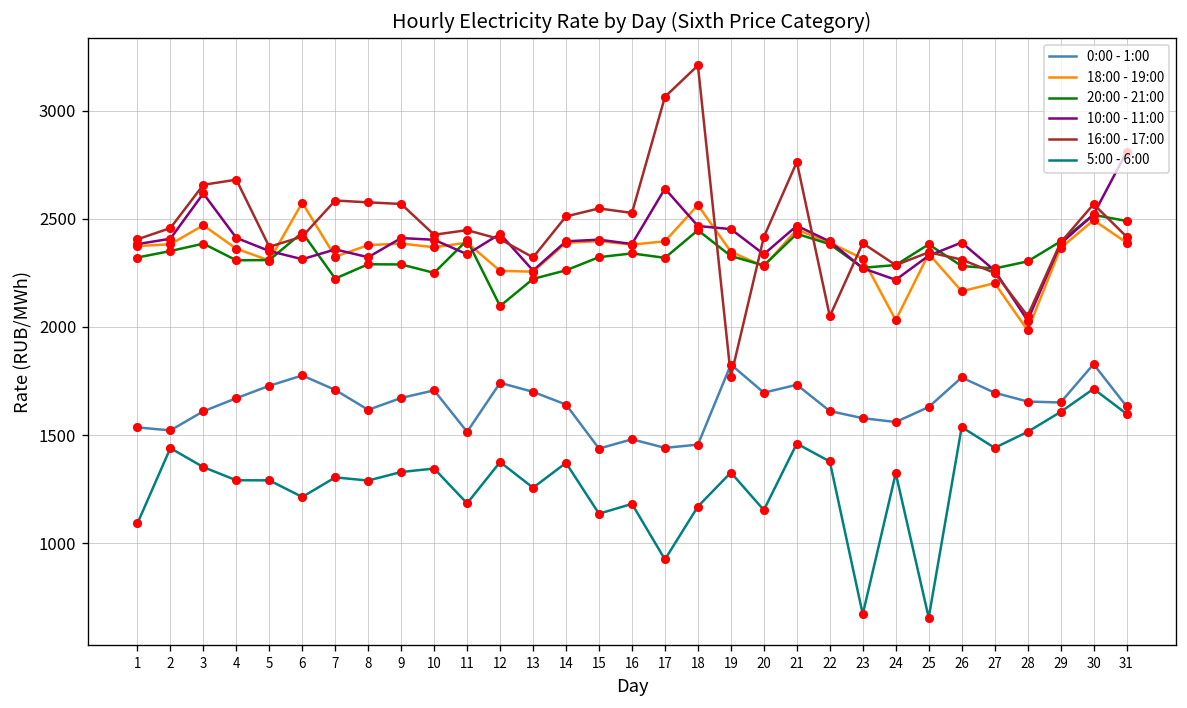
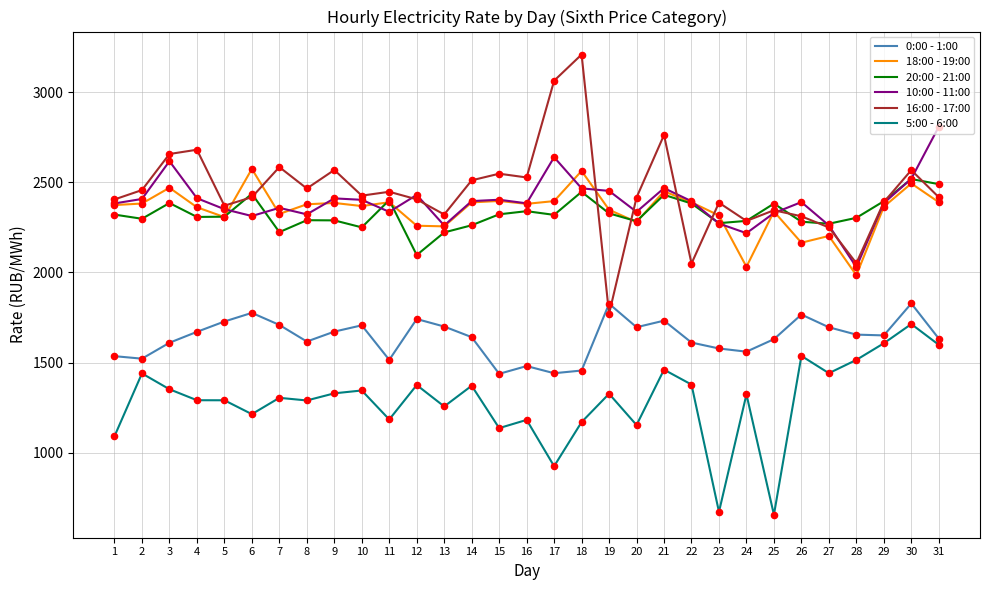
  {
    "0:00 - 1:00": {
      "1": 1540,
      "2": 1520,
      "3": 1610,
      "4": 1670,
      "5": 1730,
      "6": 1780,
      "7": 1710,
      "8": 1620,
      "9": 1670,
      "10": 1710,
      "11": 1520,
      "12": 1740,
      "13": 1700,
      "14": 1640,
      "15": 1440,
      "16": 1480,
      "17": 1440,
      "18": 1460,
      "19": 1830,
      "20": 1700,
      "21": 1730,
      "22": 1610,
      "23": 1580,
      "24": 1560,
      "25": 1630,
      "26": 1770,
      "27": 1700,
      "28": 1660,
      "29": 1650,
      "30": 1830,
      "31": 1630
    },
    "18:00 - 19:00": {
      "2": 2380,
      "3": 2470,
      "4": 2360,
      "6": 2570,
      "7": 2320,
      "8": 2380,
      "9": 2390,
      "10": 2370,
      "12": 2260,
      "17": 2400,
      "18": 2560,
      "19": 2350,
      "21": 2450,
      "23": 2320,
      "24": 2030,
      "26": 2170,
      "27": 2200,
      "28": 1980,
      "29": 2360,
      "30": 2490,
      "31": 2390
    },
    "20:00 - 21:00": {
      "1": 2320,
-     "2": 2350,
+     "2": 2300,
      "3": 2390,
      "4": 2310,
      "6": 2440,
      "7": 2220,
      "8": 2290,
      "9": 2290,
      "10": 2250,
      "12": 2100,
      "13": 2220,
      "14": 2260,
      "15": 2320,
      "16": 2340,
      "17": 2320,
      "18": 2450,
      "19": 2330,
      "21": 2430,
      "25": 2380,
      "26": 2280,
      "28": 2300,
      "31": 2490
    },
    "10:00 - 11:00": {
      "2": 2410,
      "3": 2620,
      "4": 2410,
      "5": 2350,
      "6": 2310,
      "7": 2360,
      "8": 2320,
      "9": 2410,
      "10": 2400,
      "11": 2340,
      "12": 2430,
      "17": 2640,
      "18": 2470,
      "19": 2450,
      "20": 2340,
      "21": 2470,
      "24": 2220,
      "26": 2390,
      "28": 2030
    },
    "16:00 - 17:00": {
      "1": 2410,
      "2": 2460,
      "3": 2660,
      "4": 2680,
      "5": 2370,
      "6": 2420,
      "7": 2580,
-     "8": 2580,
+     "8": 2470,
      "9": 2570,
      "10": 2430,
      "11": 2450,
      "12": 2410,
      "13": 2320,
      "14": 2510,
      "15": 2550,
      "16": 2530,
      "17": 3060,
      "18": 3210,
      "19": 1770,
      "20": 2420,
      "21": 2760,
      "22": 2050,
      "23": 2390,
      "26": 2310,
      "28": 2050,
      "30": 2570,
      "31": 2420
    },
    "5:00 - 6:00": {
      "1": 1090,
      "2": 1440,
      "3": 1350,
      "4": 1290,
      "5": 1290,
      "6": 1210,
      "7": 1300,
      "8": 1290,
      "9": 1330,
      "10": 1350,
      "11": 1180,
      "12": 1380,
      "13": 1260,
      "14": 1370,
      "15": 1140,
      "16": 1180,
      "17": 930,
      "18": 1170,
      "19": 1330,
      "20": 1150,
      "21": 1460,
      "22": 1380,
      "23": 670,
      "24": 1320,
      "25": 660,
      "26": 1540,
      "27": 1440,
      "28": 1520,
      "29": 1610,
      "30": 1710,
      "31": 1600
    }
  }
